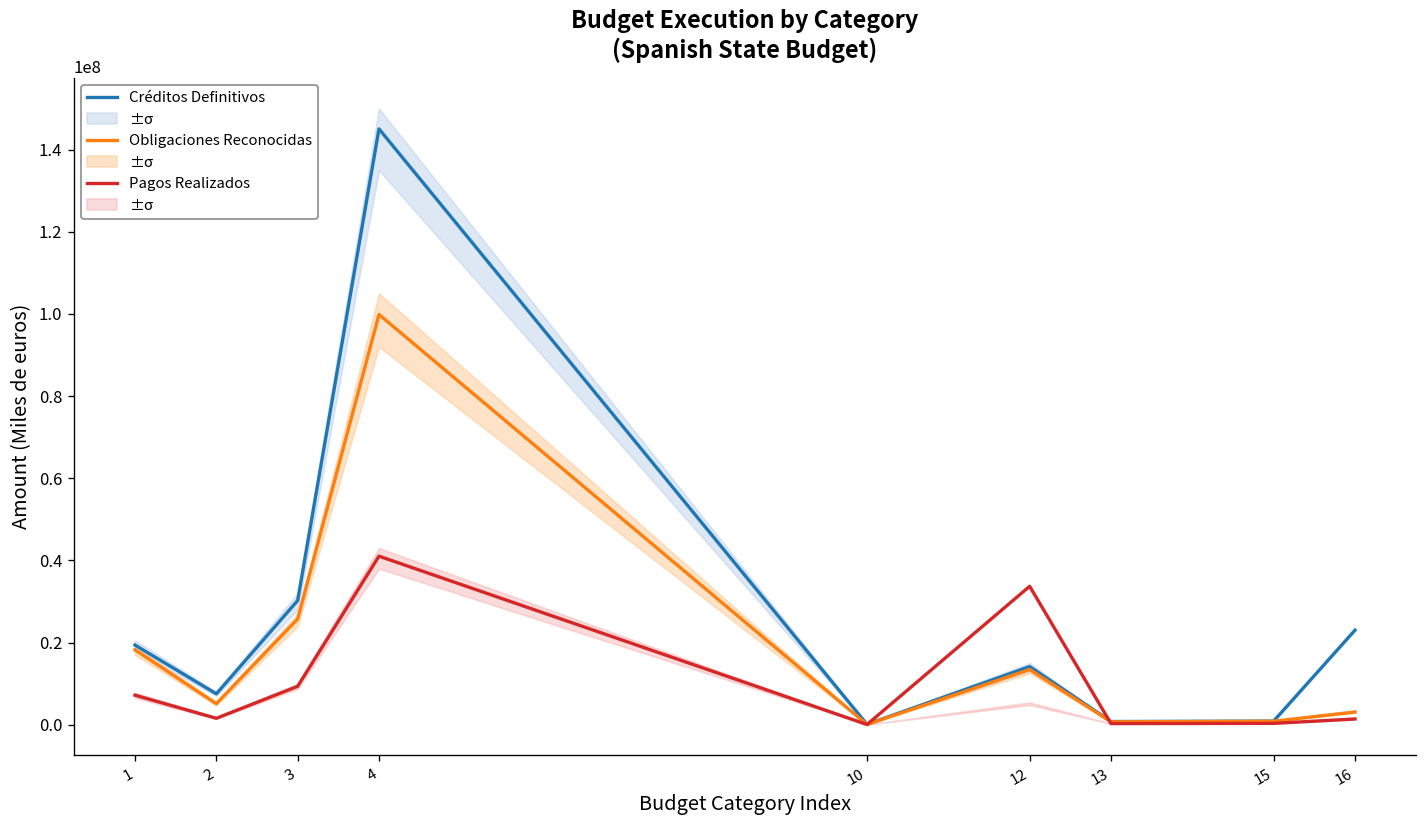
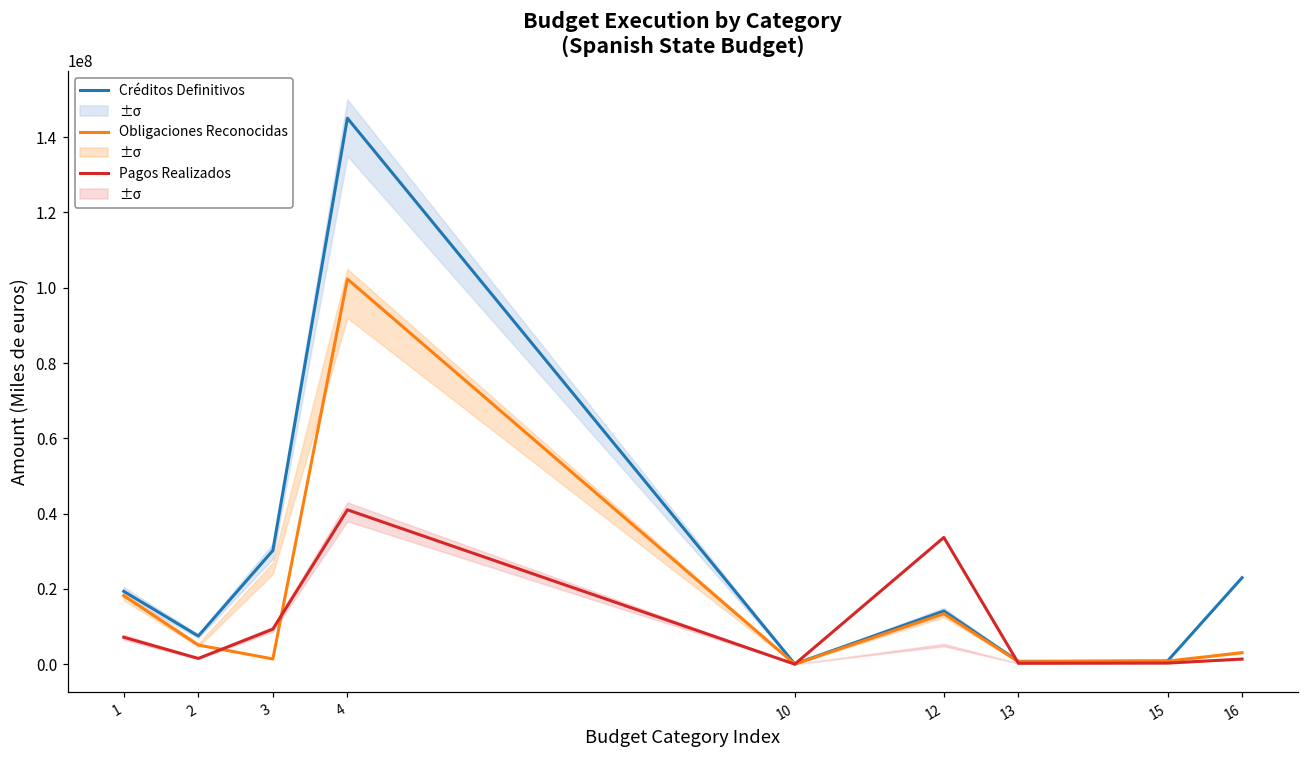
  {
    "Créditos Definitivos": {
      "3": 30000000,
      "4": 145000000,
      "16": 23000000
    },
    "Obligaciones Reconocidas": {
      "1": 18000000,
-     "3": 26000000,
-     "4": 100000000
+     "3": 1000000,
+     "4": 102000000
    },
    "Pagos Realizados": {
      "4": 41000000,
      "12": 34000000
    }
  }
